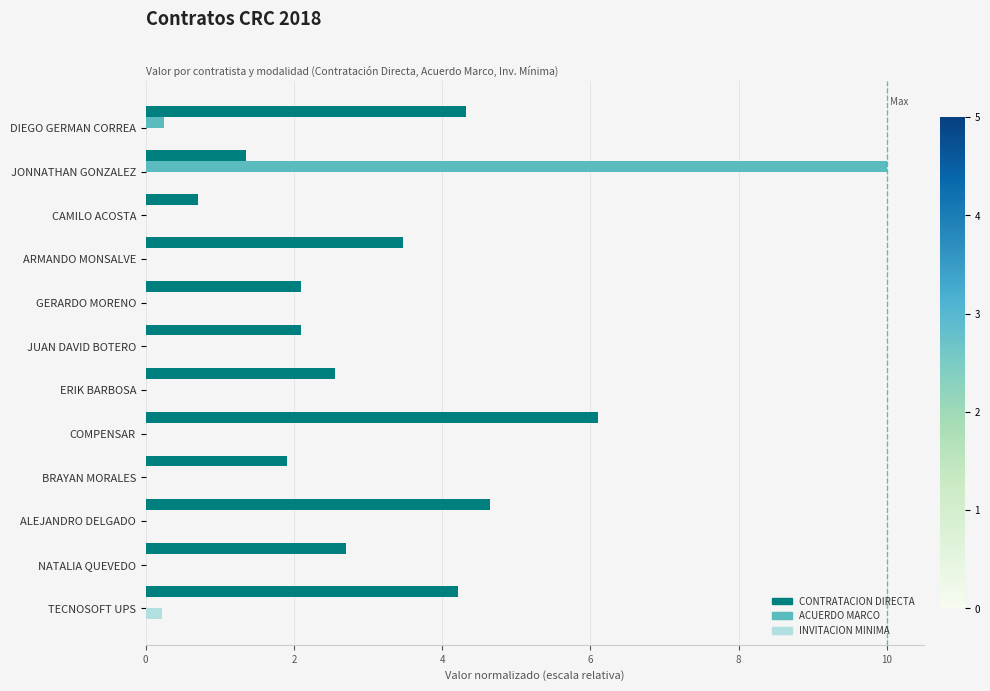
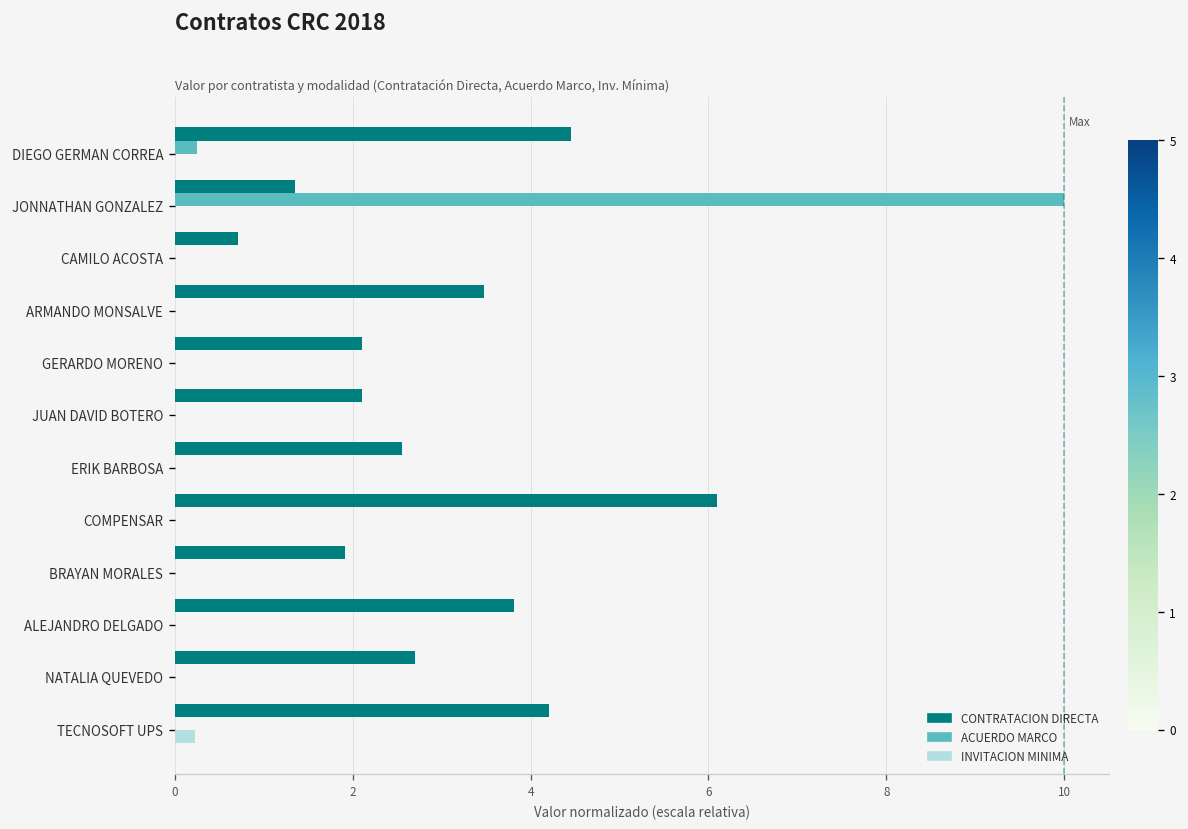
  {
    "CONTRATACION DIRECTA": {
-     "DIEGO GERMAN CORREA": 4.3,
+     "DIEGO GERMAN CORREA": 4.5,
      "JONNATHAN GONZALEZ": 1.4,
      "CAMILO ACOSTA": 0.7,
      "ARMANDO MONSALVE": 3.5,
      "GERARDO MORENO": 2.1,
      "JUAN DAVID BOTERO": 2.1,
      "ERIK BARBOSA": 2.5,
      "COMPENSAR": 6.1,
      "BRAYAN MORALES": 1.9,
-     "ALEJANDRO DELGADO": 4.7,
+     "ALEJANDRO DELGADO": 3.8,
      "NATALIA QUEVEDO": 2.7,
      "TECNOSOFT UPS": 4.2
    },
    "ACUERDO MARCO": {
      "DIEGO GERMAN CORREA": 0.3,
      "JONNATHAN GONZALEZ": 10.0,
      "CAMILO ACOSTA": 0.0,
      "ARMANDO MONSALVE": 0.0,
      "GERARDO MORENO": 0.0,
      "JUAN DAVID BOTERO": 0.0,
      "ERIK BARBOSA": 0.0,
      "COMPENSAR": 0.0,
      "BRAYAN MORALES": 0.0,
      "ALEJANDRO DELGADO": 0.0,
      "NATALIA QUEVEDO": 0.0,
      "TECNOSOFT UPS": 0.0
    },
    "INVITACION MINIMA": {
      "DIEGO GERMAN CORREA": 0.0,
      "JONNATHAN GONZALEZ": 0.0,
      "CAMILO ACOSTA": 0.0,
      "ARMANDO MONSALVE": 0.0,
      "GERARDO MORENO": 0.0,
      "JUAN DAVID BOTERO": 0.0,
      "ERIK BARBOSA": 0.0,
      "COMPENSAR": 0.0,
      "BRAYAN MORALES": 0.0,
      "ALEJANDRO DELGADO": 0.0,
      "NATALIA QUEVEDO": 0.0,
      "TECNOSOFT UPS": 0.2
    }
  }
